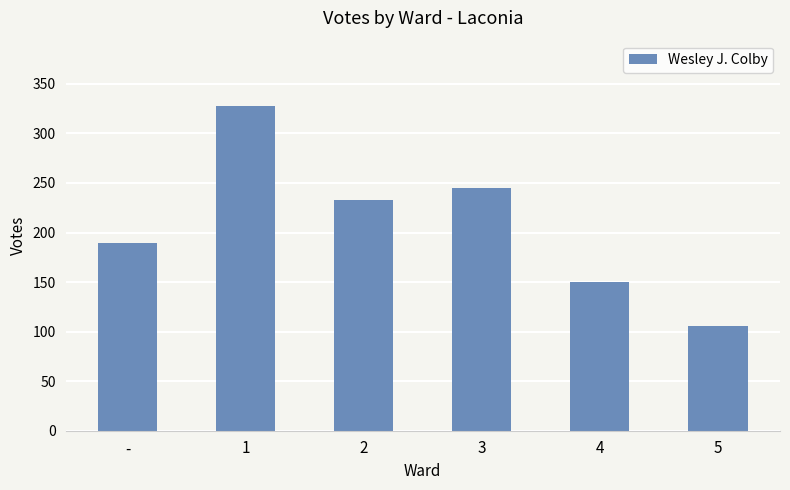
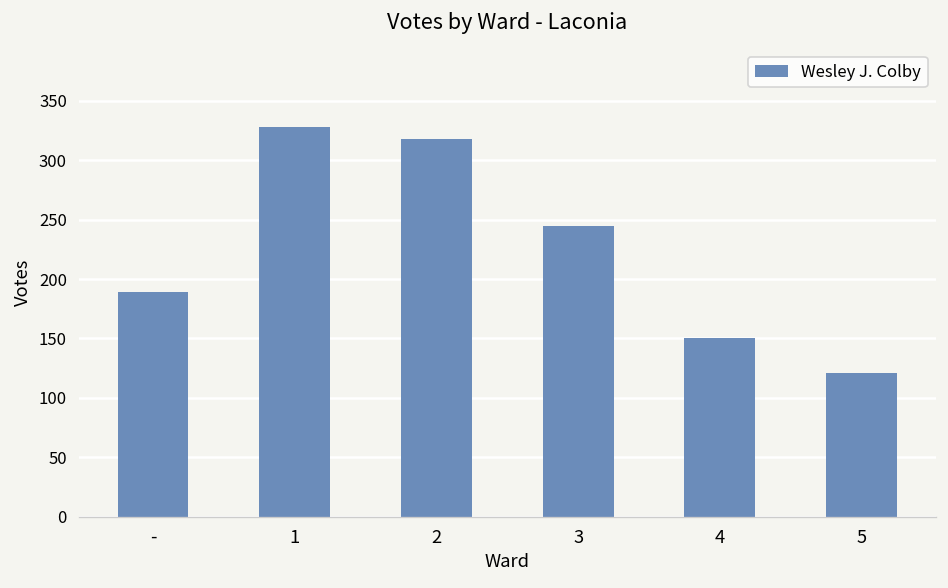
  {
    "-": 190,
    "1": 330,
-   "2": 230,
+   "2": 320,
    "3": 250,
    "4": 150,
-   "5": 110
+   "5": 120
  }
